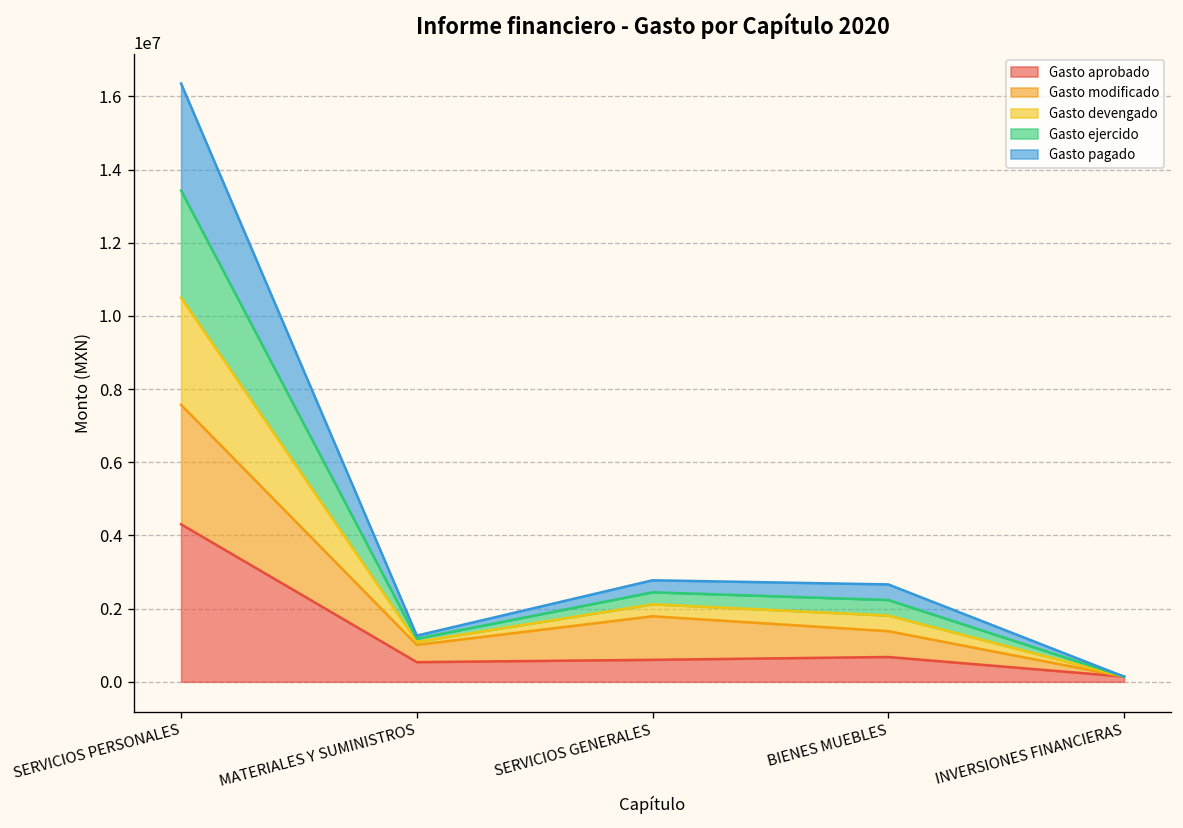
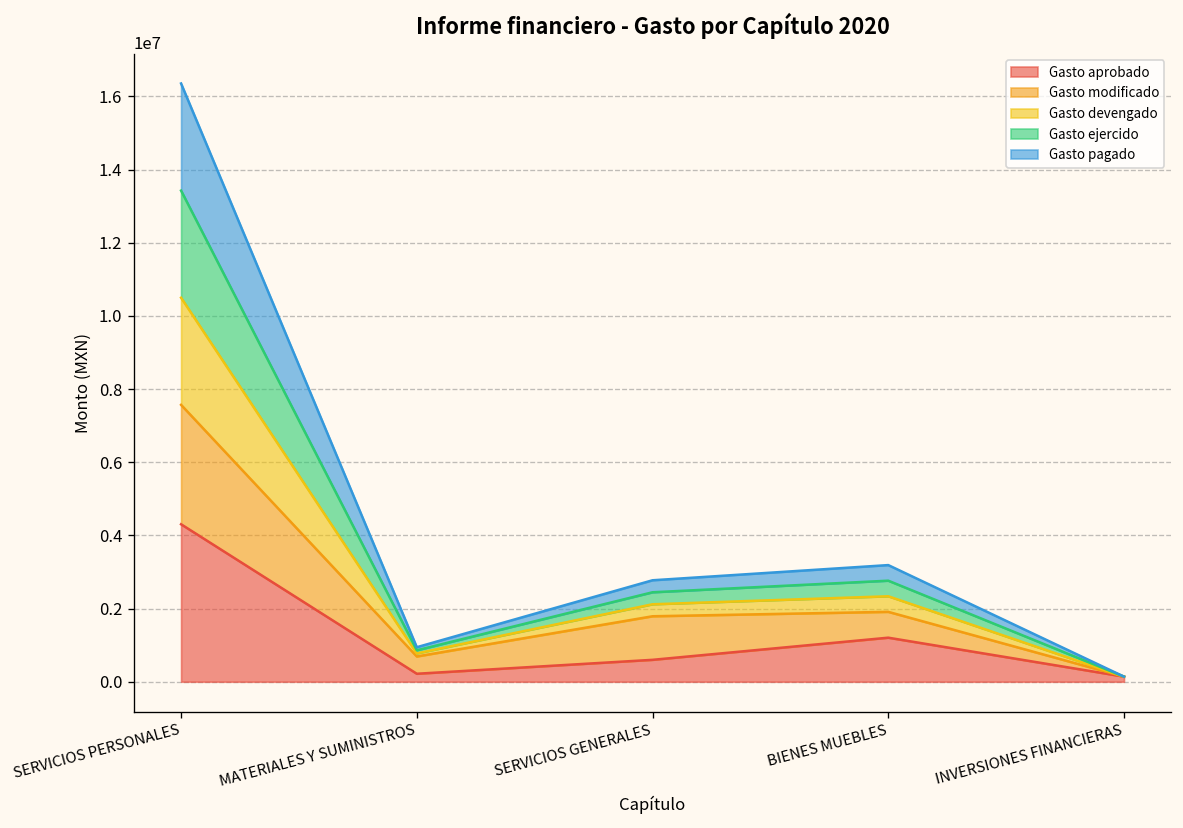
  {
    "Gasto aprobado": {
      "SERVICIOS PERSONALES": 4300000,
-     "MATERIALES Y SUMINISTROS": 500000,
+     "MATERIALES Y SUMINISTROS": 200000,
      "SERVICIOS GENERALES": 600000,
-     "BIENES MUEBLES": 700000
+     "BIENES MUEBLES": 1200000
    },
    "Gasto ejercido": {
      "SERVICIOS PERSONALES": 2900000,
      "SERVICIOS GENERALES": 300000,
      "BIENES MUEBLES": 400000
    },
    "Gasto pagado": {
      "SERVICIOS PERSONALES": 2900000,
      "SERVICIOS GENERALES": 300000,
      "BIENES MUEBLES": 400000
    }
  }
